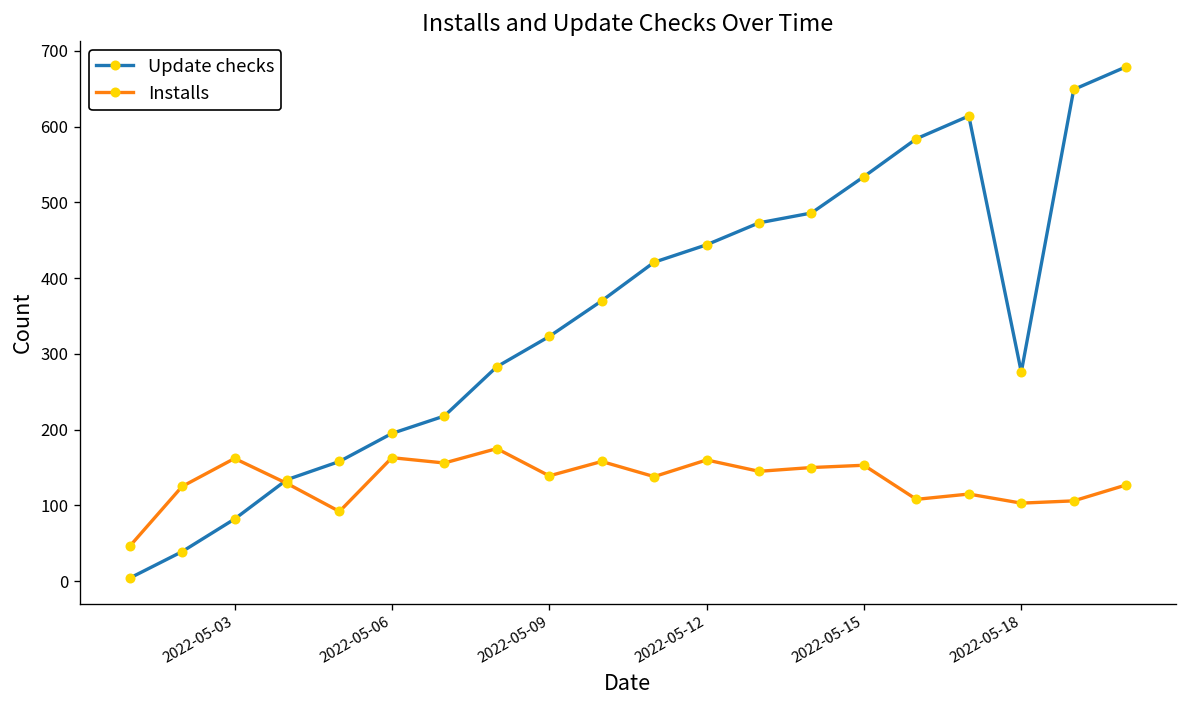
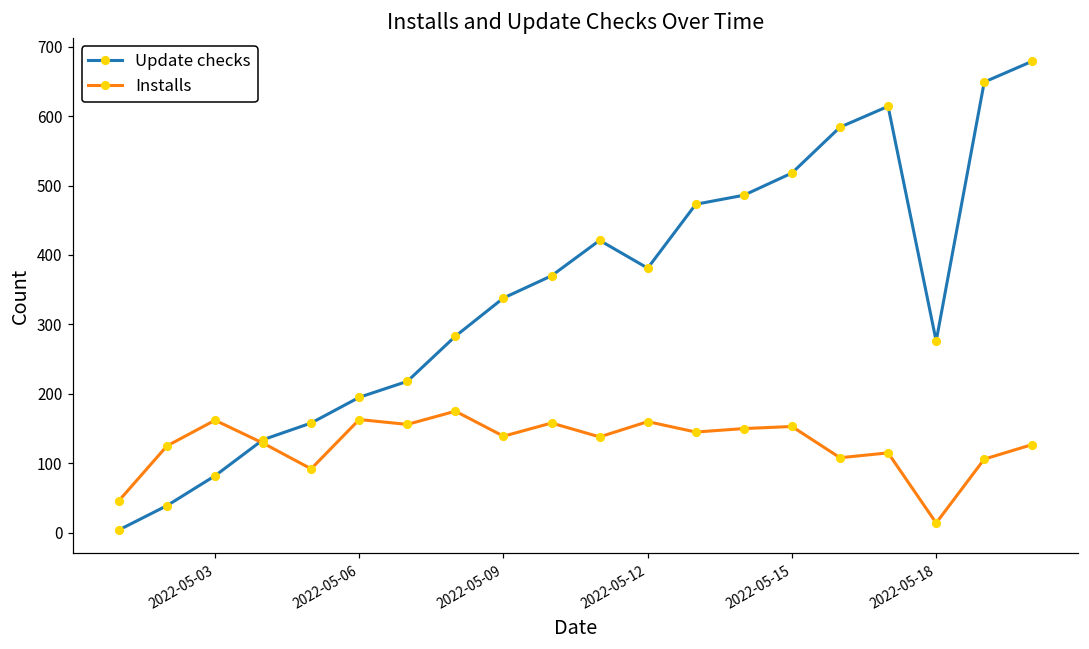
  {
    "Update checks": {
      "2022-05-03": 80,
      "2022-05-06": 200,
-     "2022-05-09": 320,
-     "2022-05-12": 440,
-     "2022-05-15": 530,
+     "2022-05-09": 340,
+     "2022-05-12": 380,
+     "2022-05-15": 520,
      "2022-05-18": 280
    },
    "Installs": {
      "2022-05-03": 160,
      "2022-05-06": 160,
      "2022-05-09": 140,
      "2022-05-12": 160,
      "2022-05-15": 150,
-     "2022-05-18": 100
+     "2022-05-18": 10
    }
  }
